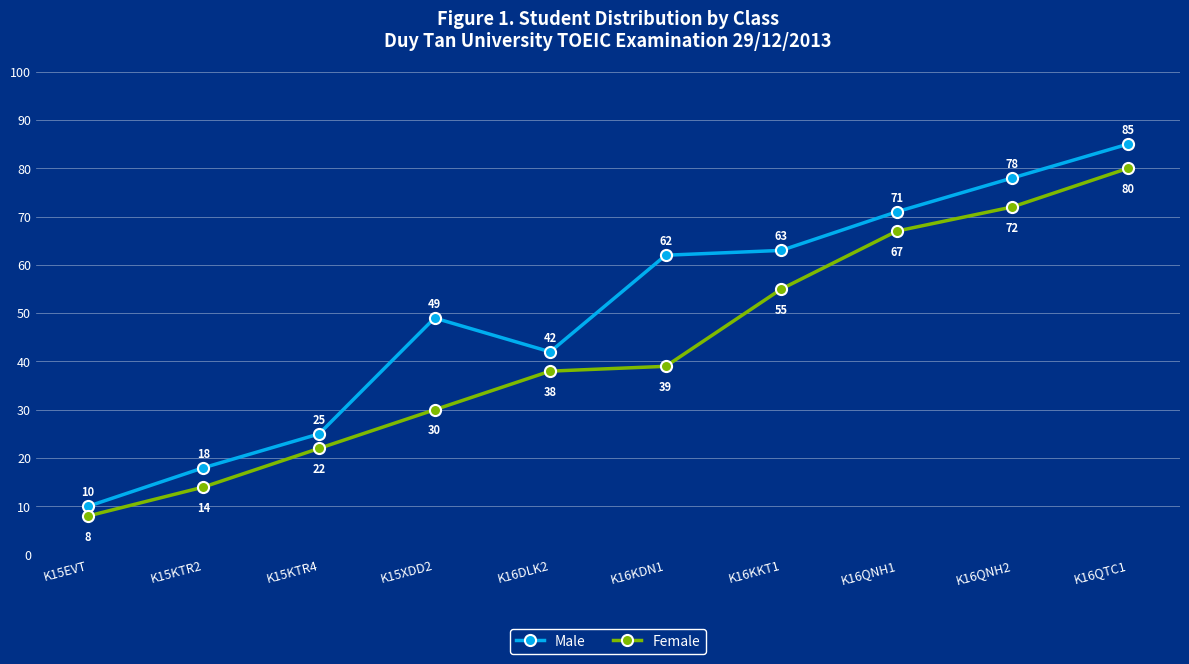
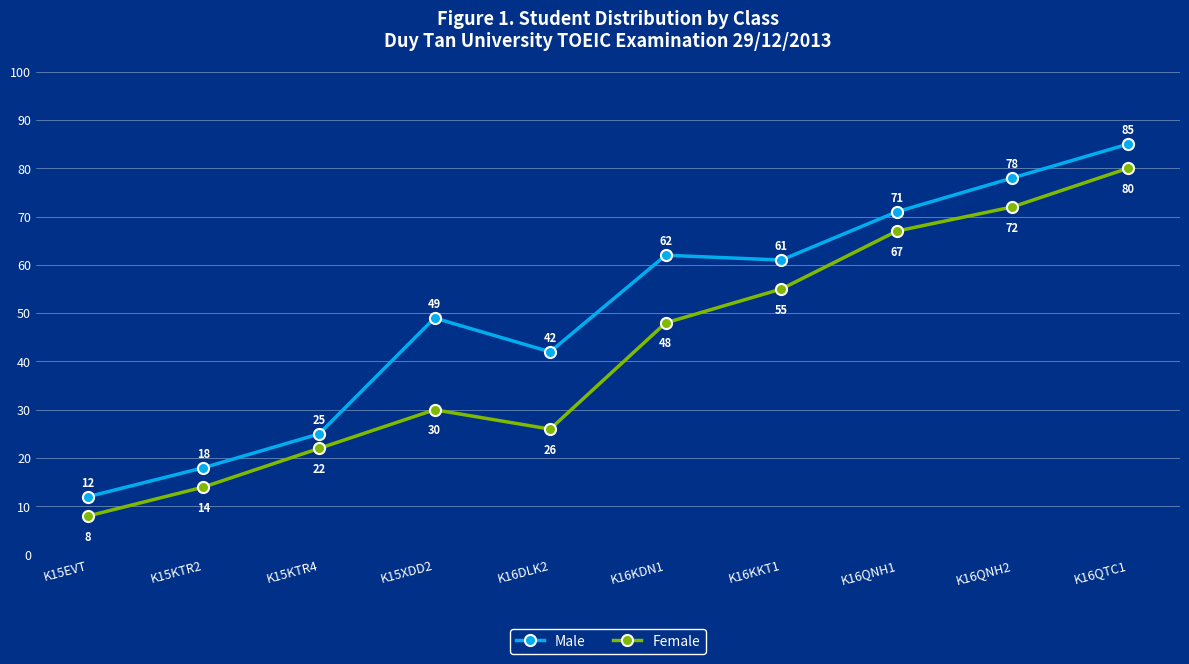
  {
    "Male": {
-     "K15EVT": 10,
+     "K15EVT": 12,
      "K15KTR2": 18,
      "K15KTR4": 25,
      "K15XDD2": 49,
      "K16DLK2": 42,
      "K16KDN1": 62,
-     "K16KKT1": 63,
+     "K16KKT1": 61,
      "K16QNH1": 71,
      "K16QNH2": 78,
      "K16QTC1": 85
    },
    "Female": {
      "K15EVT": 8,
      "K15KTR2": 14,
      "K15KTR4": 22,
      "K15XDD2": 30,
-     "K16DLK2": 38,
-     "K16KDN1": 39,
+     "K16DLK2": 26,
+     "K16KDN1": 48,
      "K16KKT1": 55,
      "K16QNH1": 67,
      "K16QNH2": 72,
      "K16QTC1": 80
    }
  }
